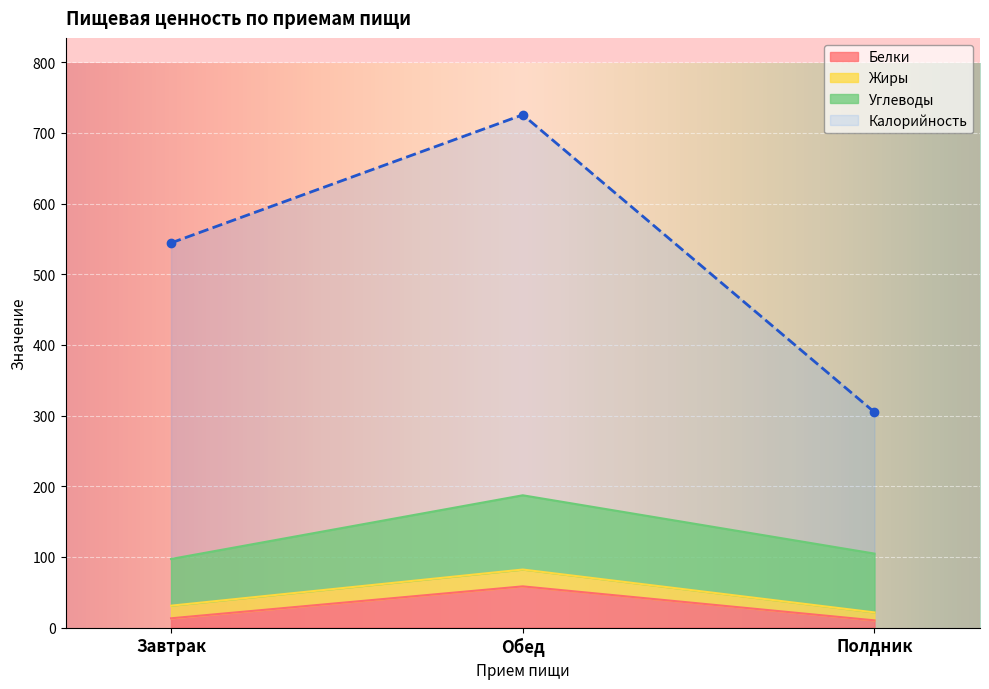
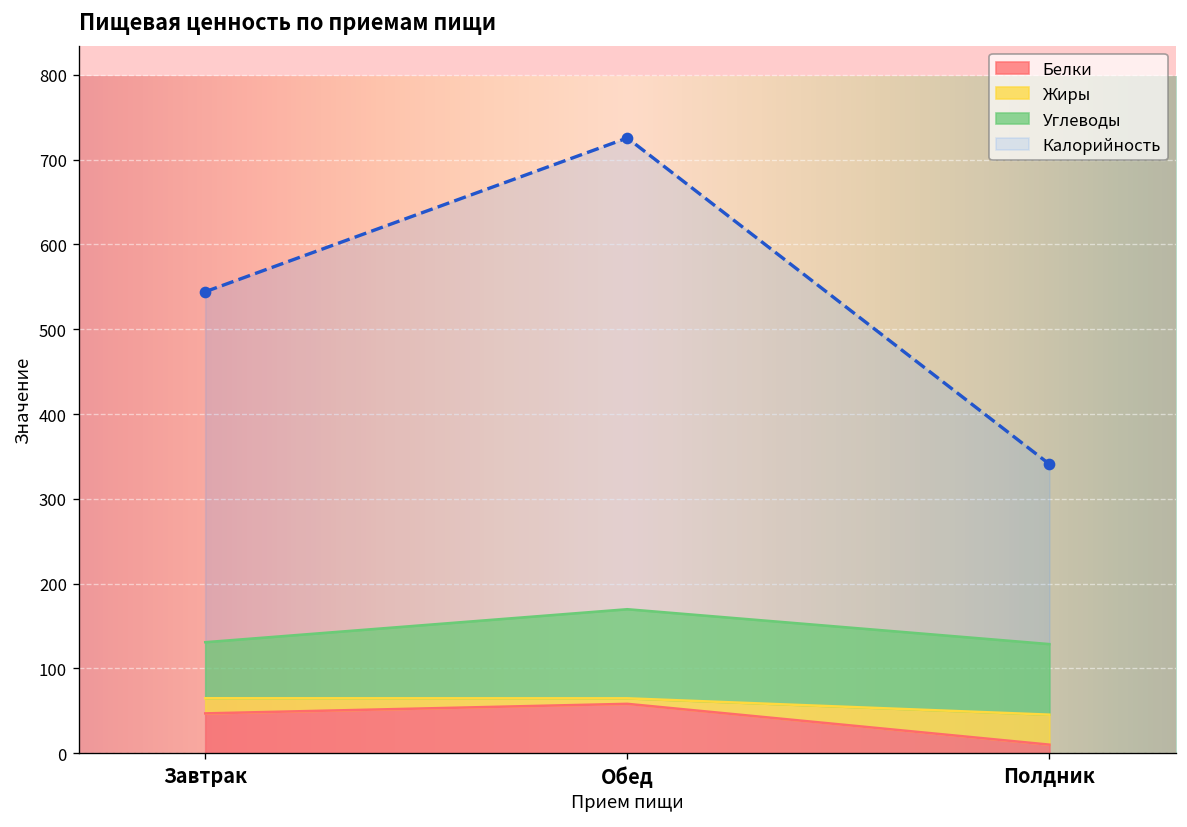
  {
    "Белки": {
-     "Завтрак": 10,
+     "Завтрак": 50,
      "Обед": 60,
      "Полдник": 10
    },
    "Жиры": {
      "Завтрак": 20,
-     "Обед": 20,
-     "Полдник": 10
+     "Обед": 10,
+     "Полдник": 40
    },
    "Углеводы": {
      "Завтрак": 70,
      "Обед": 110,
      "Полдник": 80
    },
    "Калорийность": {
      "Завтрак": 540,
      "Обед": 730,
-     "Полдник": 300
+     "Полдник": 340
    }
  }
